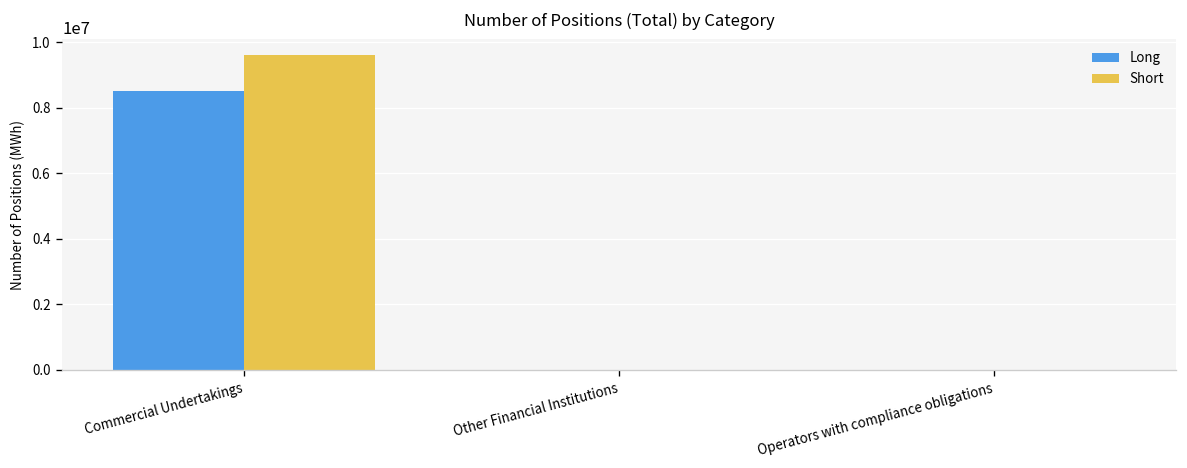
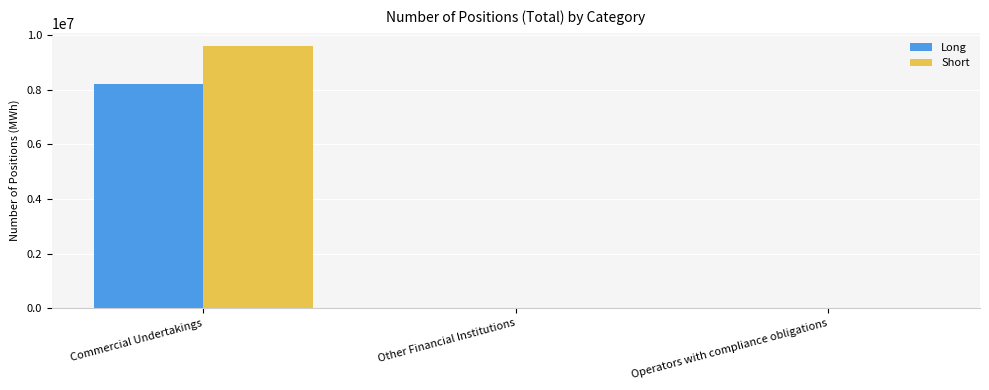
  {
    "Long": {
-     "Commercial Undertakings": 8500000,
+     "Commercial Undertakings": 8200000,
      "Other Financial Institutions": 0,
      "Operators with compliance obligations": 0
    },
    "Short": {
      "Commercial Undertakings": 9600000,
      "Other Financial Institutions": 0,
      "Operators with compliance obligations": 0
    }
  }
